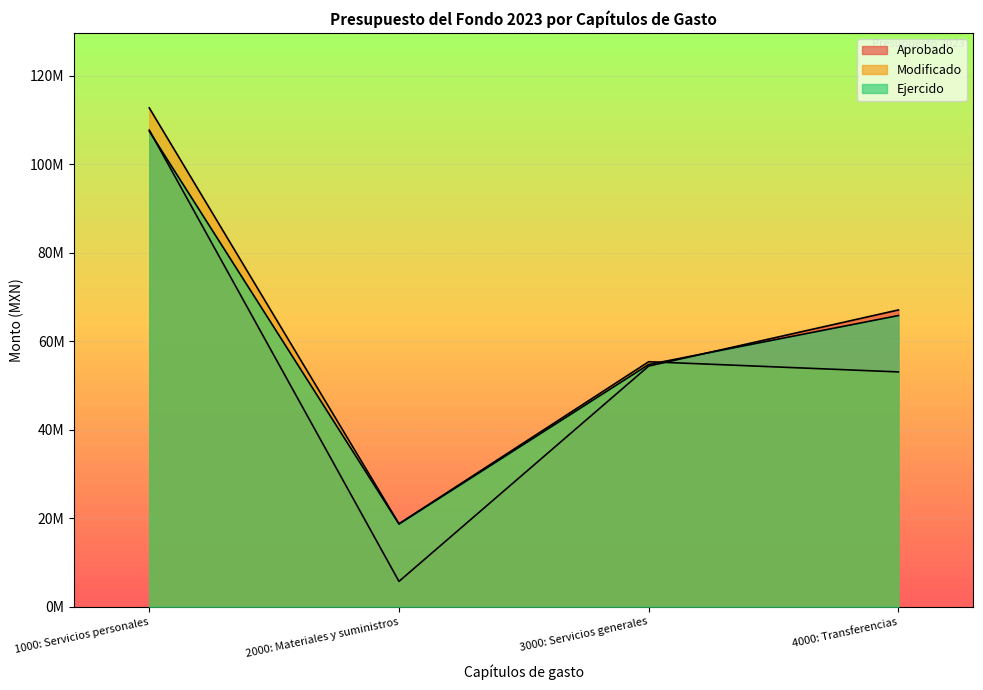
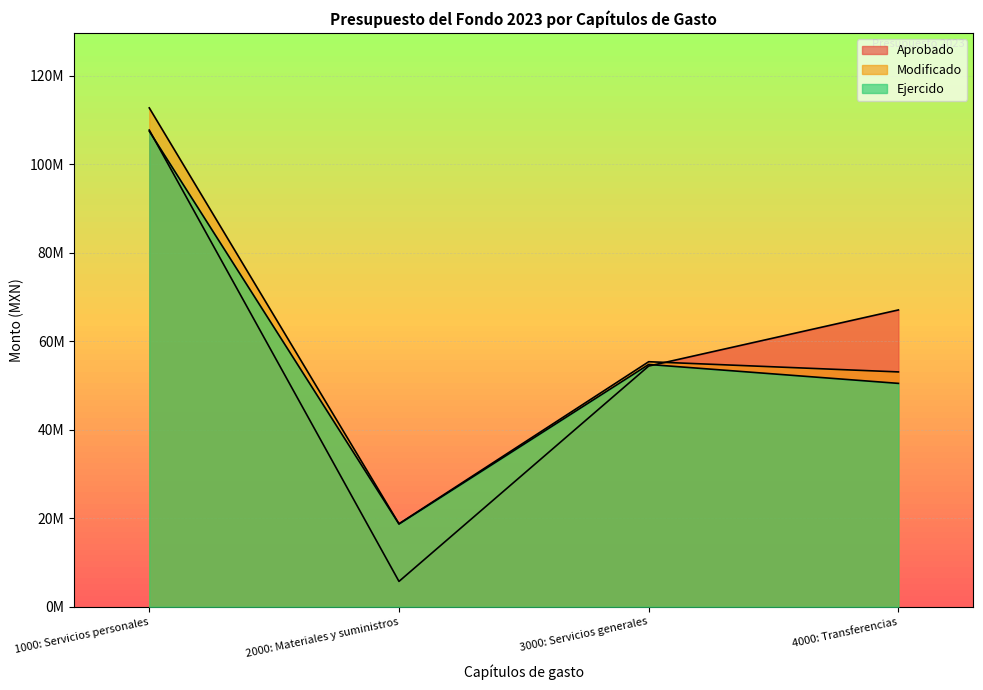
  {
    "Aprobado": {
      "2000: Materiales y suministros": 6000000,
      "4000: Transferencias": 67000000
    },
    "Modificado": {
      "1000: Servicios personales": 113000000,
      "3000: Servicios generales": 55000000,
      "4000: Transferencias": 53000000
    },
    "Ejercido": {
-     "4000: Transferencias": 66000000
+     "4000: Transferencias": 50000000
    }
  }
